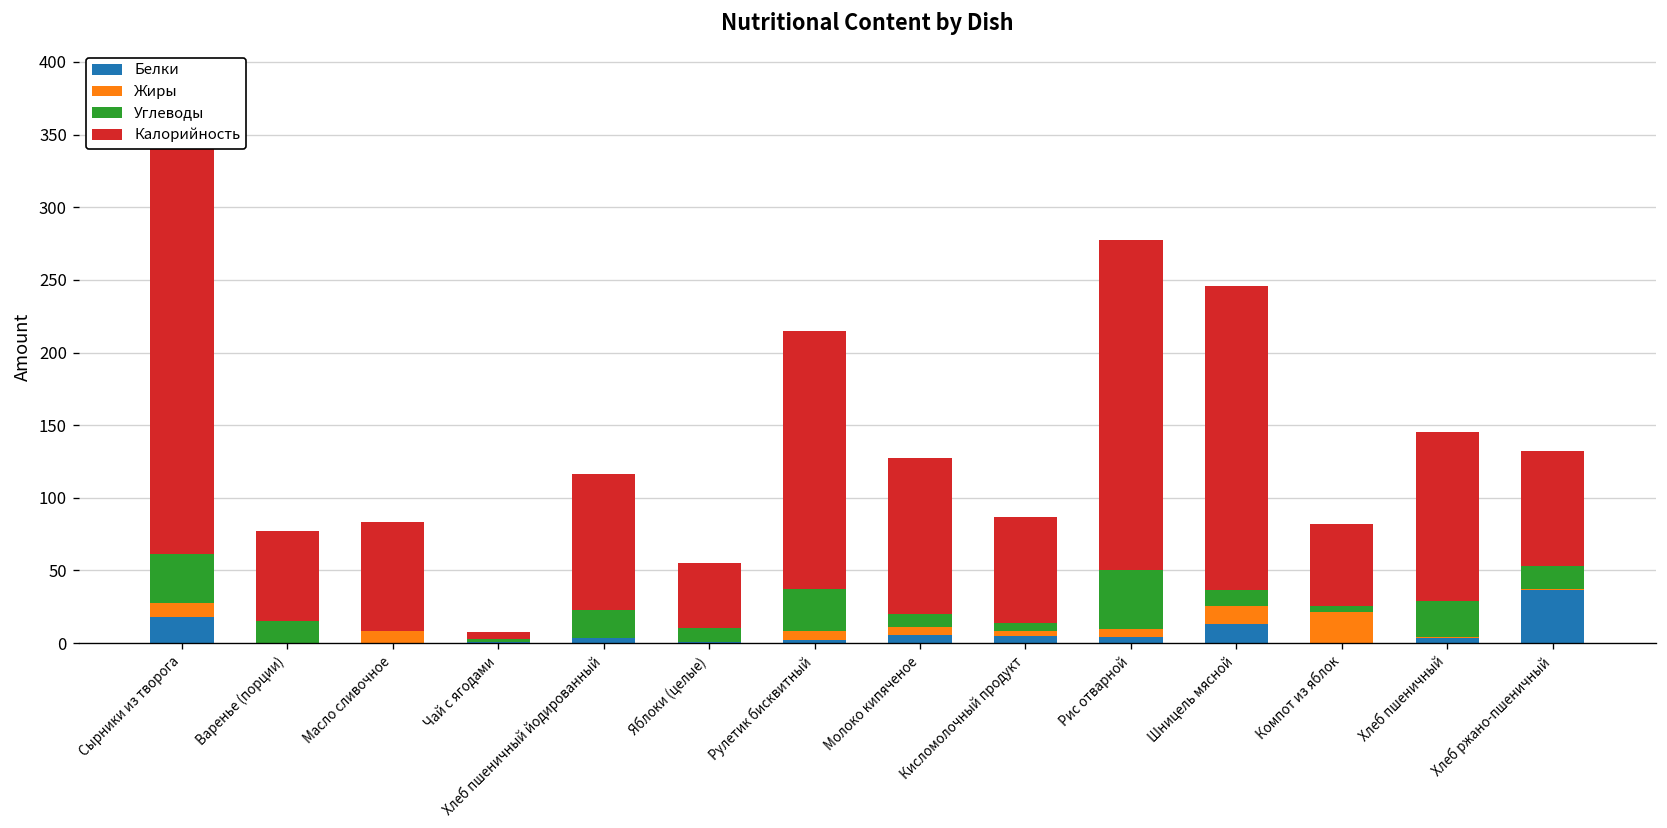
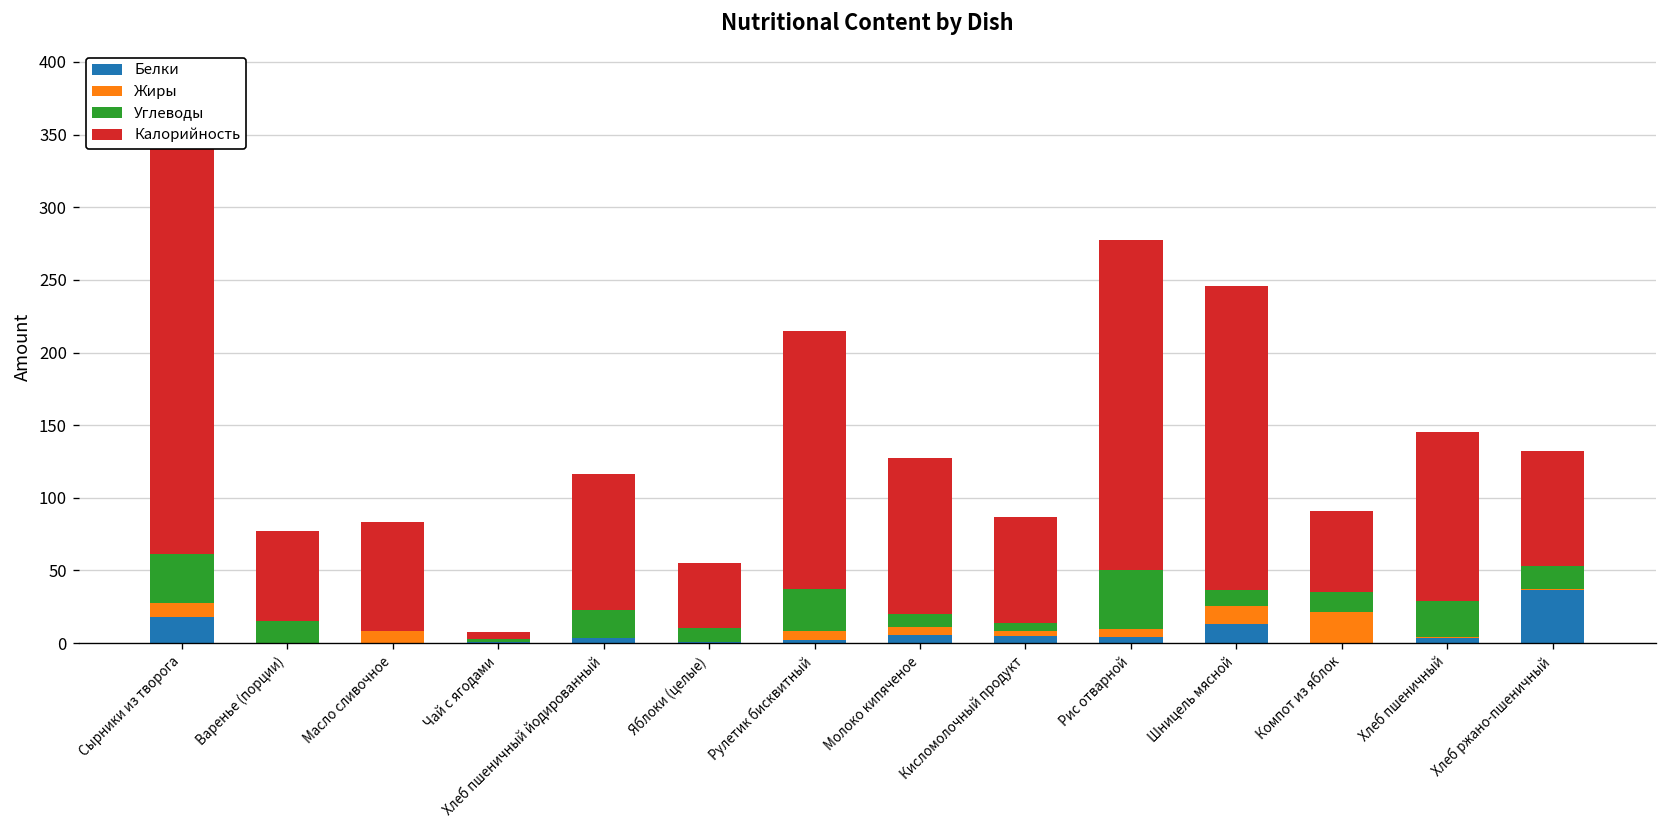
  {
    "Белки": {
      "Сырники из творога": 18,
      "Хлеб пшеничный йодированный": 3,
      "Молоко кипяченое": 6,
      "Кисломолочный продукт": 5,
      "Рис отварной": 4,
      "Шницель мясной": 13,
      "Хлеб пшеничный": 4,
      "Хлеб ржано-пшеничный": 36
    },
    "Жиры": {
      "Сырники из творога": 10,
      "Масло сливочное": 8,
      "Рулетик бисквитный": 6,
      "Молоко кипяченое": 5,
      "Кисломолочный продукт": 4,
      "Рис отварной": 6,
      "Шницель мясной": 12,
      "Компот из яблок": 21
    },
    "Углеводы": {
      "Сырники из творога": 34,
      "Варенье (порции)": 15,
      "Чай с ягодами": 2,
      "Хлеб пшеничный йодированный": 19,
      "Яблоки (целые)": 10,
      "Рулетик бисквитный": 29,
      "Молоко кипяченое": 9,
      "Кисломолочный продукт": 5,
      "Рис отварной": 41,
      "Шницель мясной": 12,
-     "Компот из яблок": 4,
+     "Компот из яблок": 13,
      "Хлеб пшеничный": 25,
      "Хлеб ржано-пшеничный": 16
    },
    "Калорийность": {
      "Варенье (порции)": 62,
      "Масло сливочное": 75,
      "Чай с ягодами": 4,
      "Хлеб пшеничный йодированный": 94,
      "Яблоки (целые)": 44,
      "Рулетик бисквитный": 178,
      "Молоко кипяченое": 107,
      "Кисломолочный продукт": 73,
      "Рис отварной": 228,
      "Шницель мясной": 209,
      "Компот из яблок": 56,
      "Хлеб пшеничный": 117,
      "Хлеб ржано-пшеничный": 79
    }
  }
